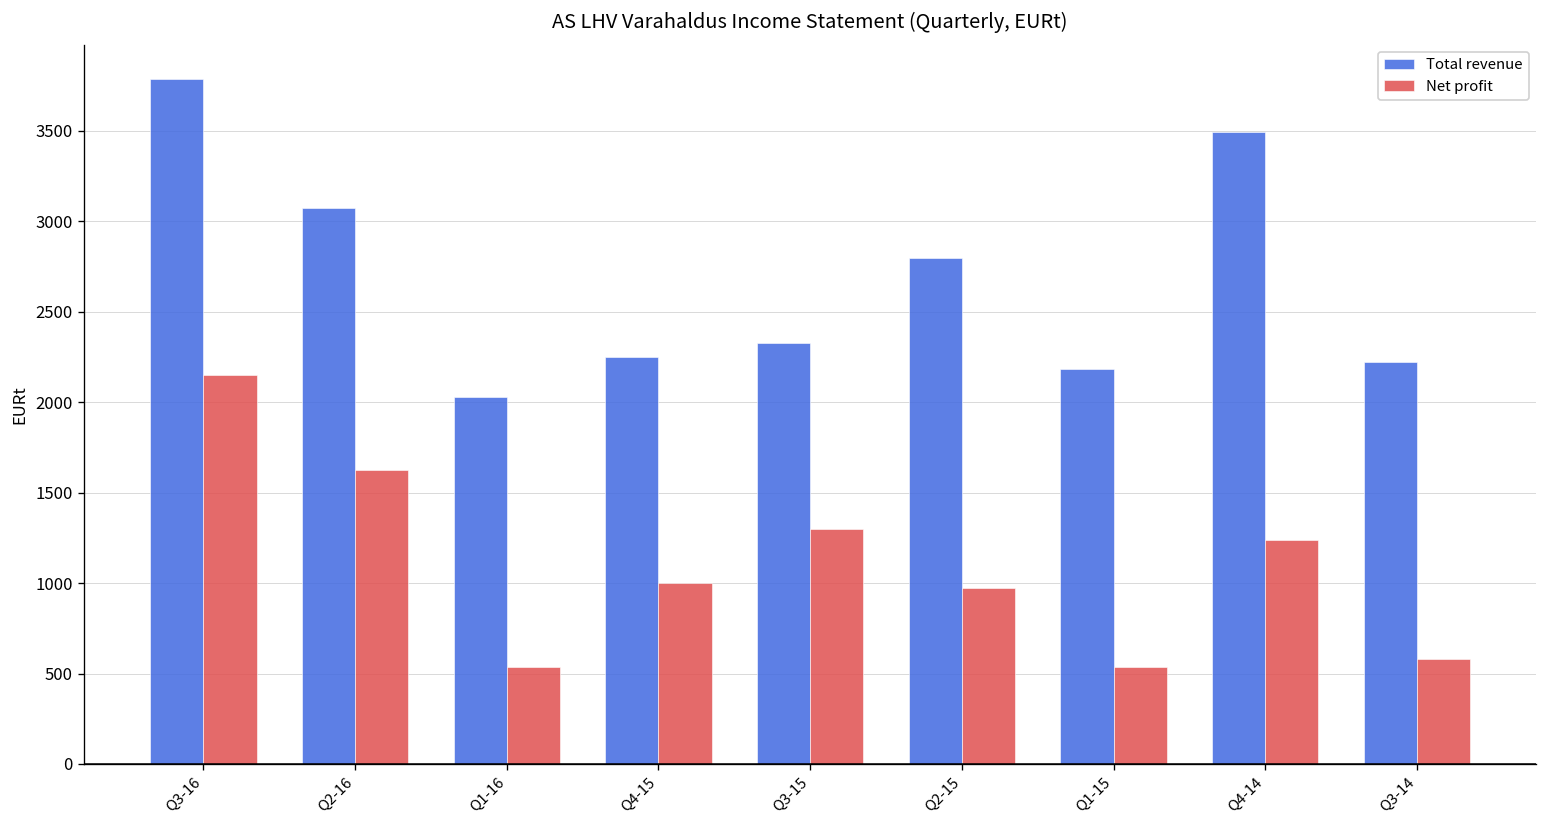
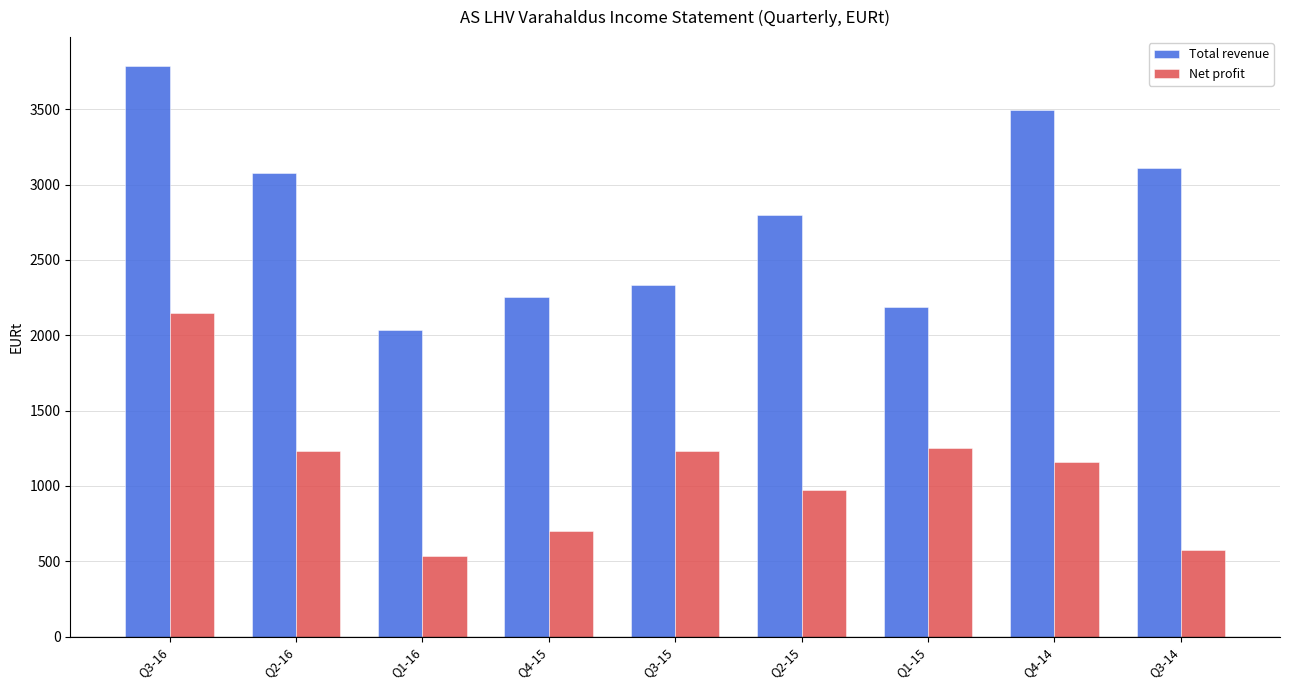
  {
    "Total revenue": {
      "Q3-16": 3790,
      "Q2-16": 3080,
      "Q1-16": 2030,
      "Q4-15": 2250,
      "Q3-15": 2330,
      "Q2-15": 2800,
      "Q1-15": 2190,
      "Q4-14": 3490,
-     "Q3-14": 2220
+     "Q3-14": 3110
    },
    "Net profit": {
      "Q3-16": 2150,
-     "Q2-16": 1620,
+     "Q2-16": 1230,
      "Q1-16": 530,
-     "Q4-15": 1000,
-     "Q3-15": 1300,
+     "Q4-15": 700,
+     "Q3-15": 1230,
      "Q2-15": 970,
-     "Q1-15": 540,
-     "Q4-14": 1240,
+     "Q1-15": 1250,
+     "Q4-14": 1160,
      "Q3-14": 580
    }
  }
